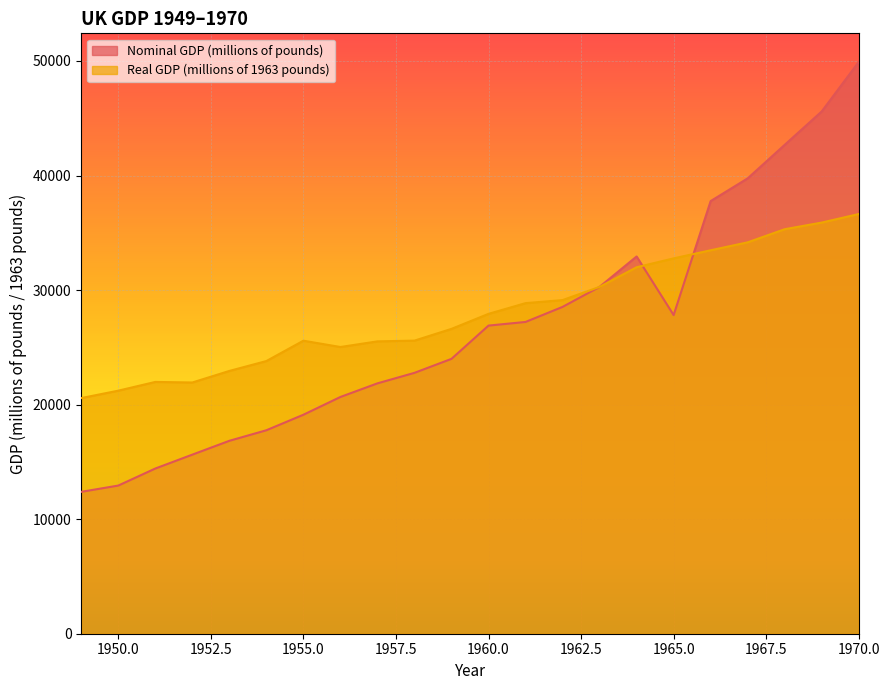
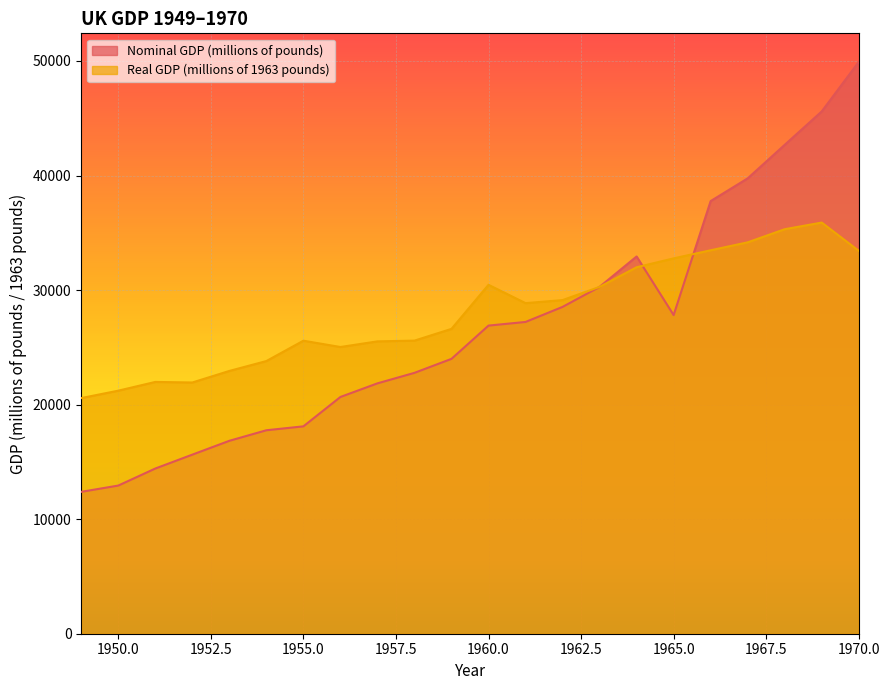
  {
    "Nominal GDP (millions of pounds)": {
      "1950.0": 12900,
-     "1955.0": 19100,
+     "1955.0": 18100,
      "1960.0": 26900,
      "1965.0": 27800,
      "1970.0": 49900
    },
    "Real GDP (millions of 1963 pounds)": {
      "1950.0": 21200,
      "1955.0": 25600,
-     "1960.0": 27900,
+     "1960.0": 30500,
      "1965.0": 32800,
-     "1970.0": 36600
+     "1970.0": 33400
    }
  }
